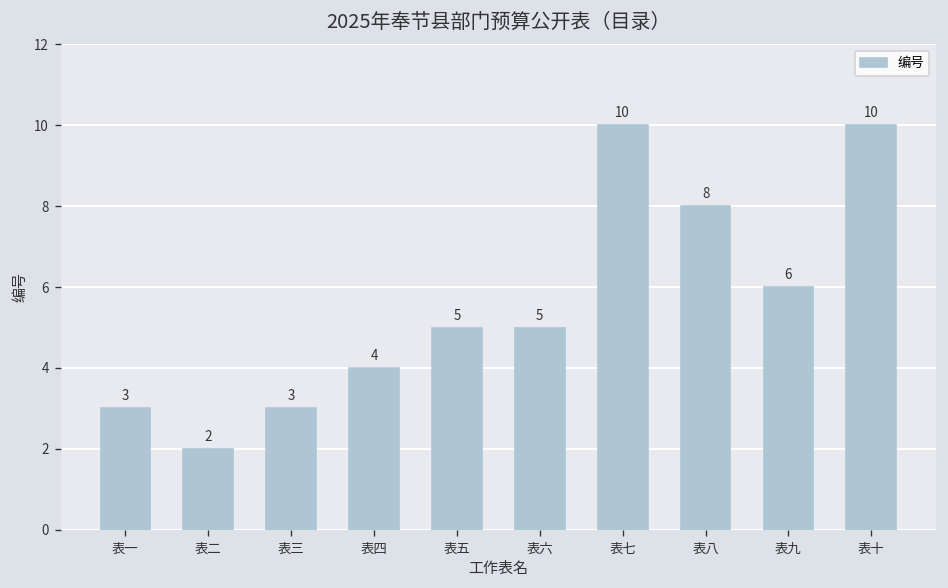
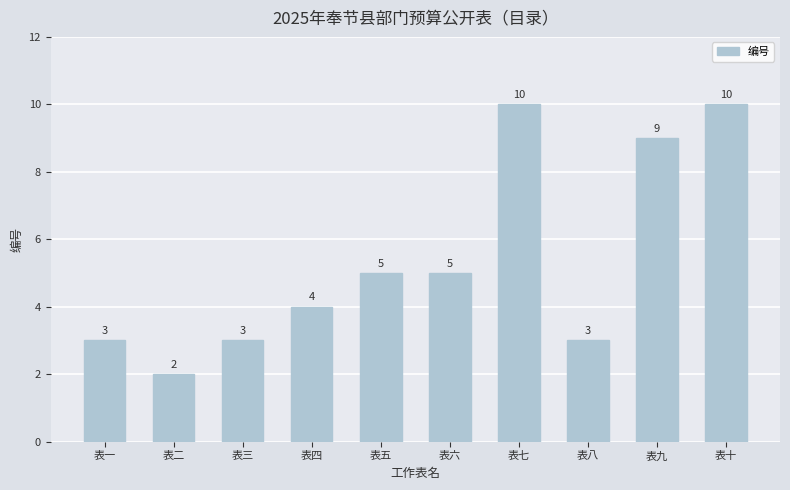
  {
    "表一": 3,
    "表二": 2,
    "表三": 3,
    "表四": 4,
    "表五": 5,
    "表六": 5,
    "表七": 10,
-   "表八": 8,
-   "表九": 6,
+   "表八": 3,
+   "表九": 9,
    "表十": 10
  }
